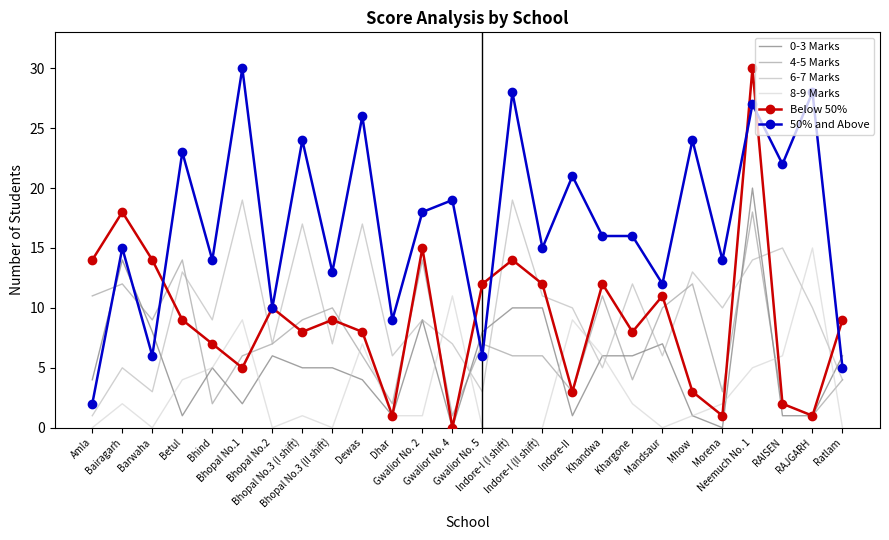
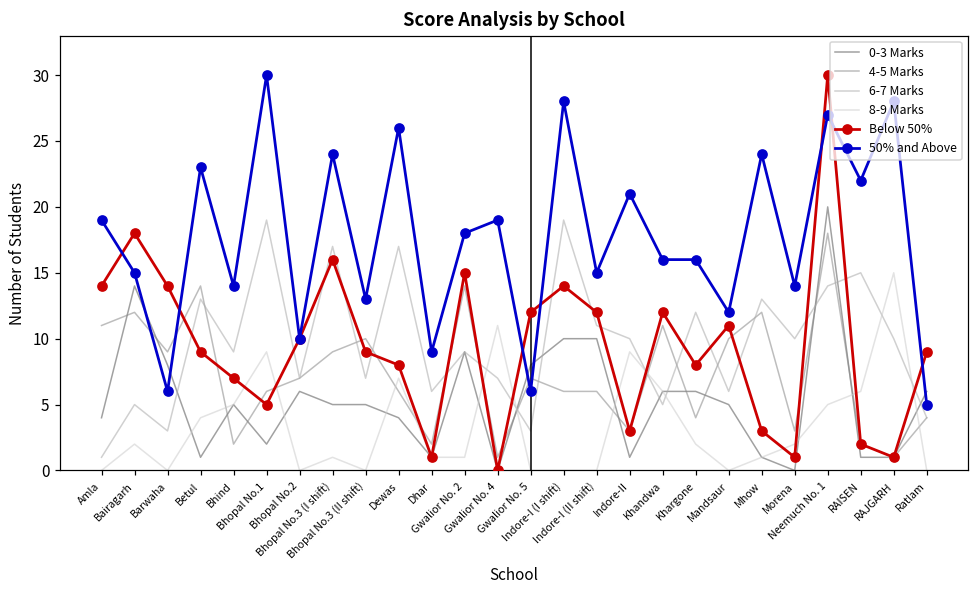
  {
    "0-3 Marks": {
      "Amla": 4,
      "Bairagarh": 14,
      "Barwaha": 8,
      "Betul": 1,
      "Bhopal No.1": 2,
      "Bhopal No.2": 6,
      "Bhopal No.3 (I shift)": 5,
      "Bhopal No.3 (II shift)": 5,
      "Dewas": 4,
      "Gwalior No. 5": 8,
      "Indore-I (I shift)": 10,
      "Indore-I (II shift)": 10,
      "Indore-II": 1,
      "Khargone": 6,
-     "Mandsaur": 7,
+     "Mandsaur": 5,
      "Morena": 0,
      "Neemuch No. 1": 20,
      "RAISEN": 1,
      "Ratlam": 6
    },
    "Below 50%": {
      "Amla": 14,
      "Bairagarh": 18,
      "Barwaha": 14,
      "Betul": 9,
      "Bhind": 7,
      "Bhopal No.1": 5,
-     "Bhopal No.3 (I shift)": 8,
+     "Bhopal No.3 (I shift)": 16,
      "Bhopal No.3 (II shift)": 9,
      "Dewas": 8,
      "Gwalior No. 2": 15,
      "Gwalior No. 5": 12,
      "Indore-I (I shift)": 14,
      "Indore-I (II shift)": 12,
      "Khandwa": 12,
      "Khargone": 8,
      "Mandsaur": 11,
      "Mhow": 3,
      "Morena": 1,
      "Neemuch No. 1": 30,
      "Ratlam": 9
    },
    "50% and Above": {
-     "Amla": 2,
+     "Amla": 19,
      "Bairagarh": 15,
      "Barwaha": 6,
      "Betul": 23,
      "Bhind": 14,
      "Bhopal No.1": 30,
      "Bhopal No.3 (I shift)": 24,
      "Bhopal No.3 (II shift)": 13,
      "Dewas": 26,
      "Dhar": 9,
      "Gwalior No. 2": 18,
      "Gwalior No. 4": 19,
      "Gwalior No. 5": 6,
      "Indore-I (I shift)": 28,
      "Indore-I (II shift)": 15,
      "Indore-II": 21,
      "Khandwa": 16,
      "Khargone": 16,
      "Mandsaur": 12,
      "Mhow": 24,
      "Morena": 14,
      "Neemuch No. 1": 27,
      "RAISEN": 22,
      "Ratlam": 5
    }
  }
